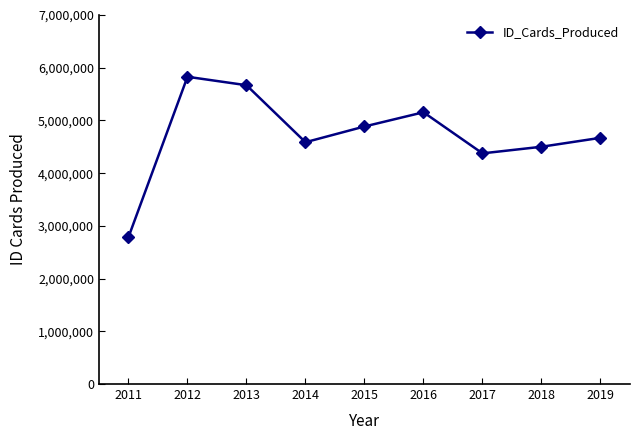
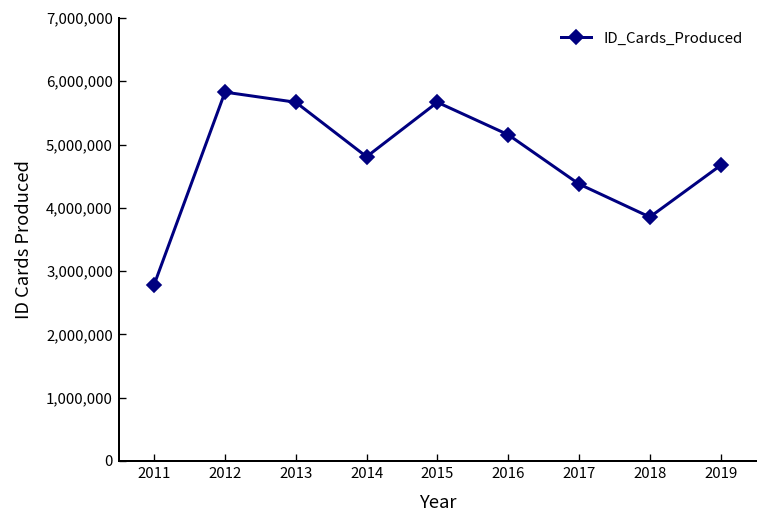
  {
    "2011": "2,800,000",
    "2012": "5,800,000",
    "2013": "5,700,000",
-   "2014": "4,600,000",
-   "2015": "4,900,000",
+   "2014": "4,800,000",
+   "2015": "5,700,000",
    "2016": "5,200,000",
    "2017": "4,400,000",
-   "2018": "4,500,000",
+   "2018": "3,900,000",
    "2019": "4,700,000"
  }
